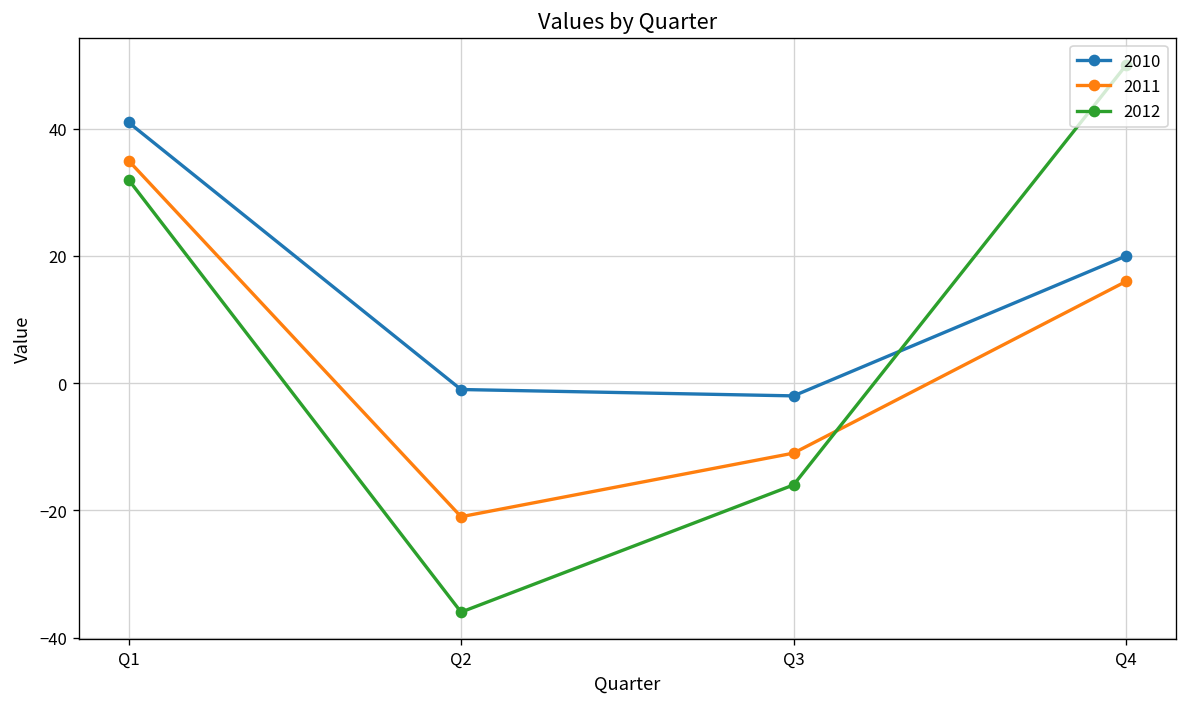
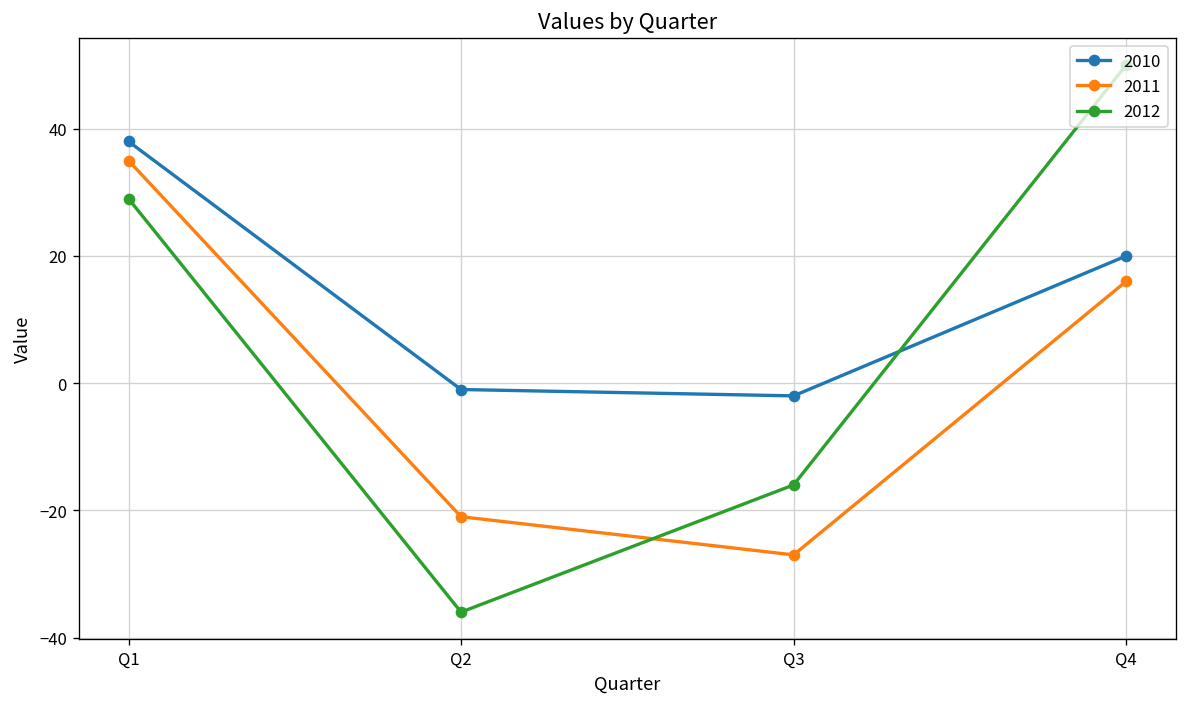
  {
    "2010": {
-     "Q1": 41,
+     "Q1": 38,
      "Q2": -1,
      "Q3": -2,
      "Q4": 20
    },
    "2011": {
      "Q1": 35,
      "Q2": -21,
-     "Q3": -11,
+     "Q3": -27,
      "Q4": 16
    },
    "2012": {
-     "Q1": 32,
+     "Q1": 29,
      "Q2": -36,
      "Q3": -16
    }
  }
